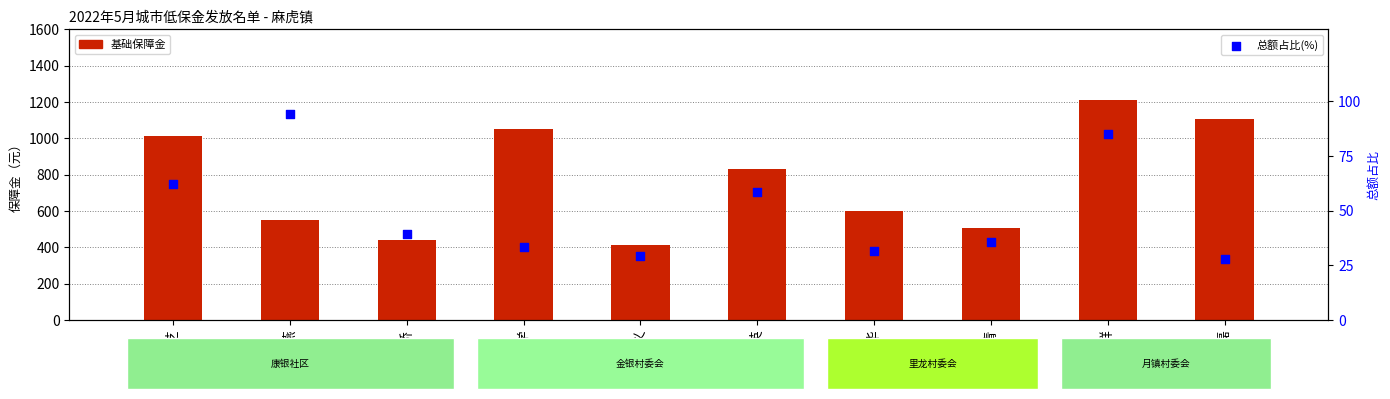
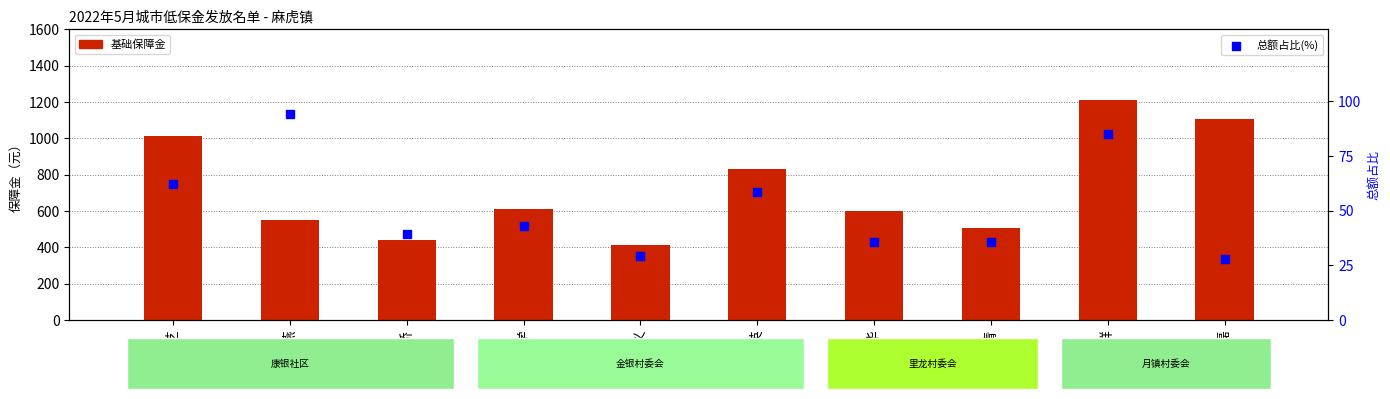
  {
    "基础保障金": {
      "郑学芝": 1010,
      "孟凡燕": 550,
      "陈娇": 440,
-     "吴方学": 1050,
+     "吴方学": 610,
      "钱道义": 420,
      "余英": 830,
      "金鼎华": 600,
      "管发青": 510,
      "王群": 1210,
      "纪磊": 1110
    },
    "总额占比(%)": {
-     "吴方学": 33,
-     "金鼎华": 31
+     "吴方学": 43,
+     "金鼎华": 36
    }
  }
